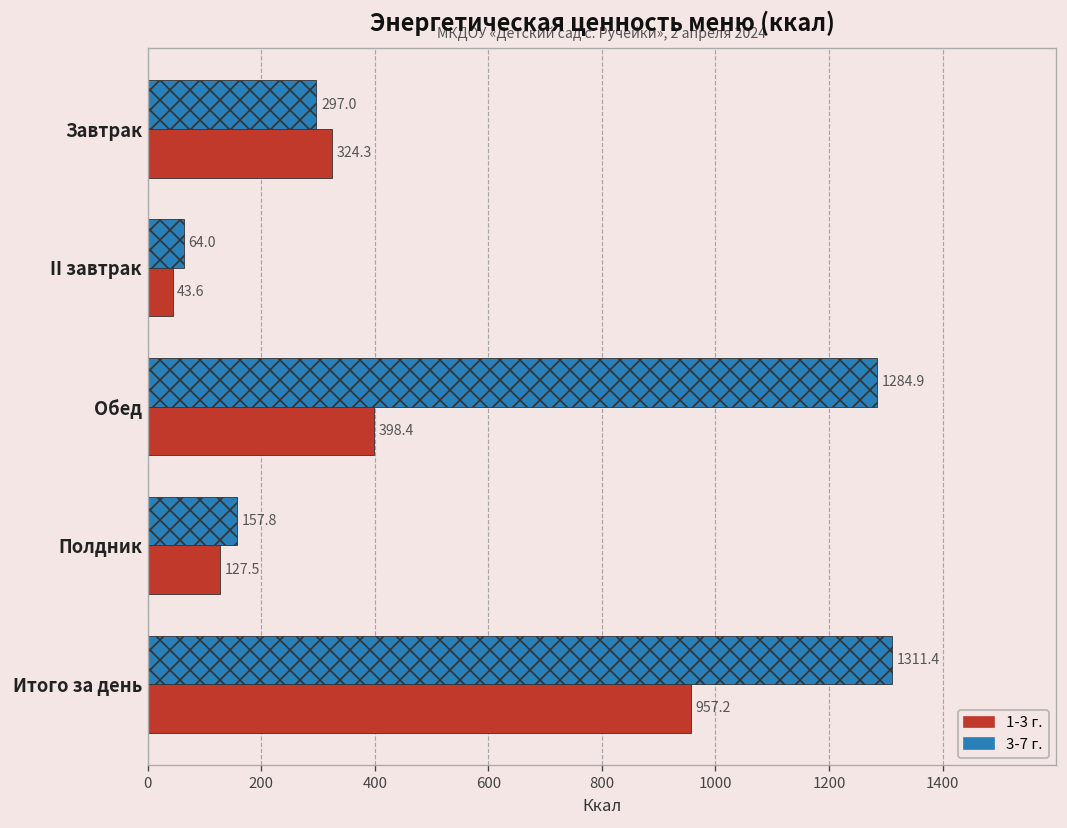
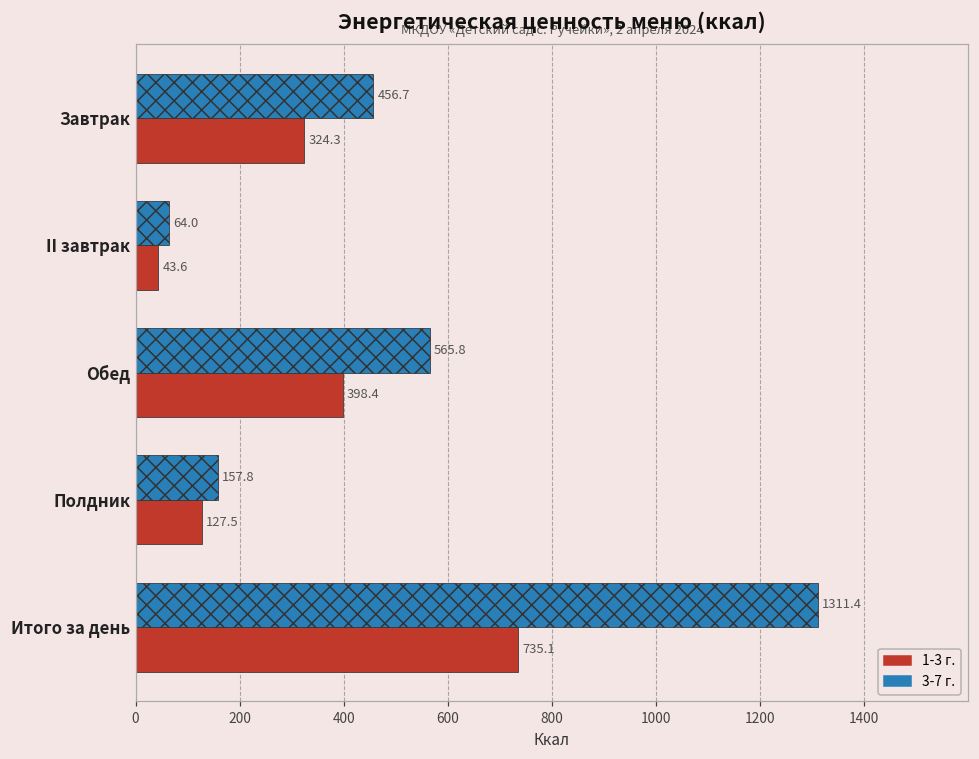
  {
    "1-3 г.": {
      "Завтрак": 324.3,
      "II завтрак": 43.6,
      "Обед": 398.4,
      "Полдник": 127.5,
-     "Итого за день": 957.2
+     "Итого за день": 735.1
    },
    "3-7 г.": {
-     "Завтрак": 297.0,
+     "Завтрак": 456.7,
      "II завтрак": 64.0,
-     "Обед": 1284.9,
+     "Обед": 565.8,
      "Полдник": 157.8,
      "Итого за день": 1311.4
    }
  }
